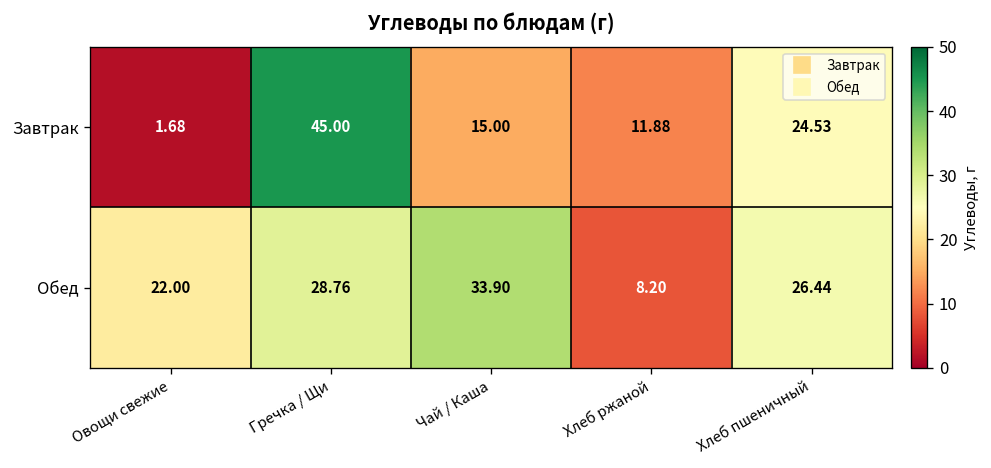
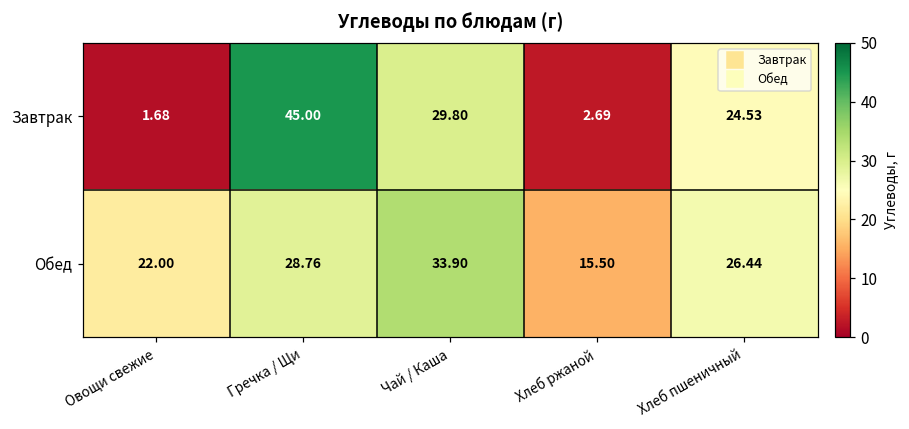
  {
    "Завтрак": {
      "Овощи свежие": 1.68,
      "Гречка / Щи": 45.00,
-     "Чай / Каша": 15.00,
-     "Хлеб ржаной": 11.88,
+     "Чай / Каша": 29.80,
+     "Хлеб ржаной": 2.69,
      "Хлеб пшеничный": 24.53
    },
    "Обед": {
      "Овощи свежие": 22.00,
      "Гречка / Щи": 28.76,
      "Чай / Каша": 33.90,
-     "Хлеб ржаной": 8.20,
+     "Хлеб ржаной": 15.50,
      "Хлеб пшеничный": 26.44
    }
  }
